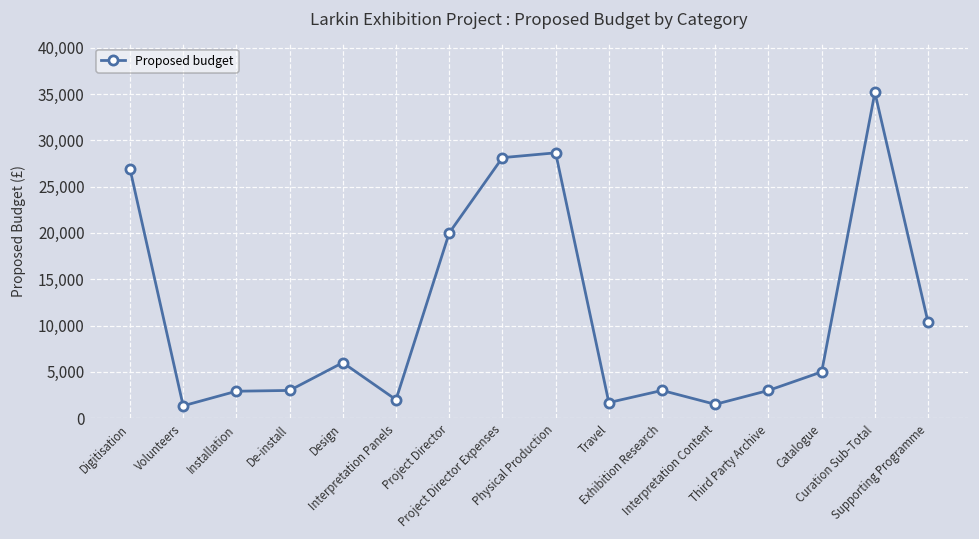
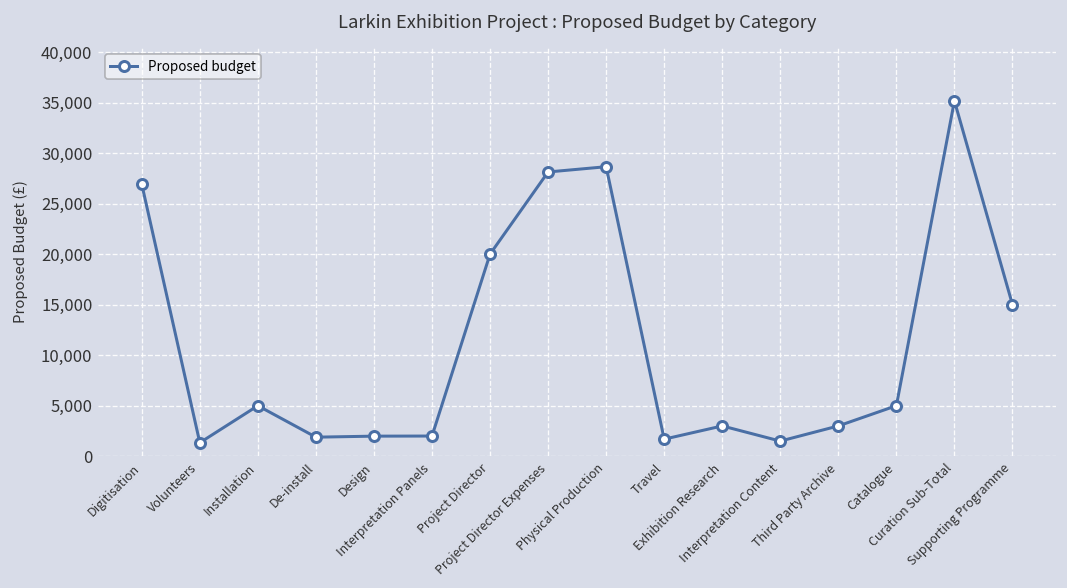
  {
    "Digitisation": "27,000",
    "Volunteers": "1,000",
-   "Installation": "3,000",
-   "De-install": "3,000",
-   "Design": "6,000",
+   "Installation": "5,000",
+   "De-install": "2,000",
+   "Design": "2,000",
    "Interpretation Panels": "2,000",
    "Project Director": "20,000",
    "Project Director Expenses": "28,000",
    "Physical Production": "29,000",
    "Travel": "2,000",
    "Exhibition Research": "3,000",
    "Interpretation Content": "2,000",
    "Third Party Archive": "3,000",
    "Catalogue": "5,000",
    "Curation Sub-Total": "35,000",
-   "Supporting Programme": "10,000"
+   "Supporting Programme": "15,000"
  }
